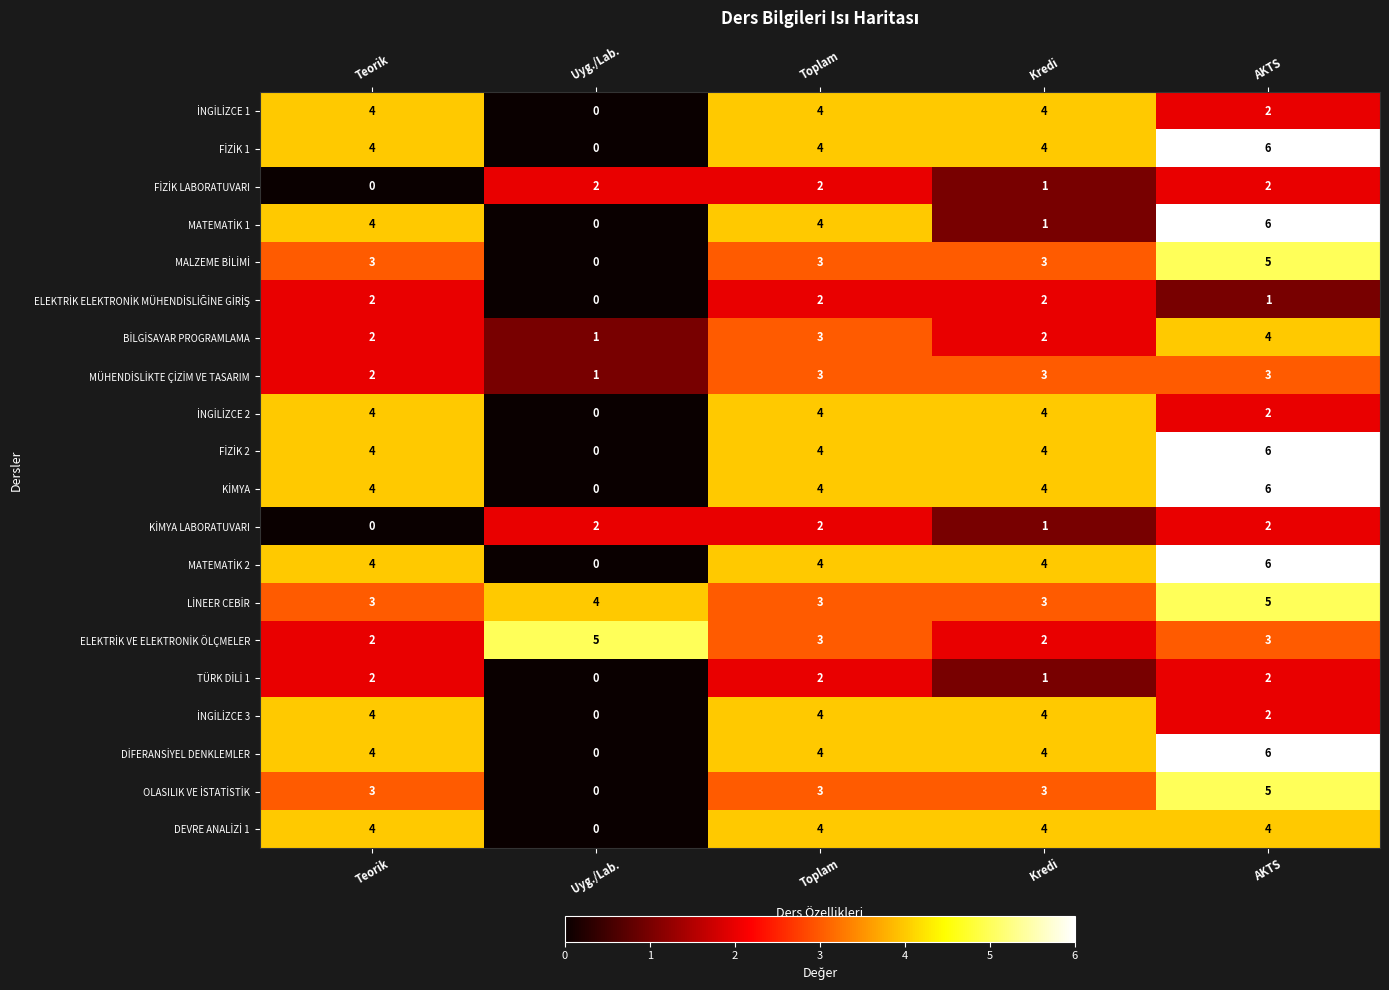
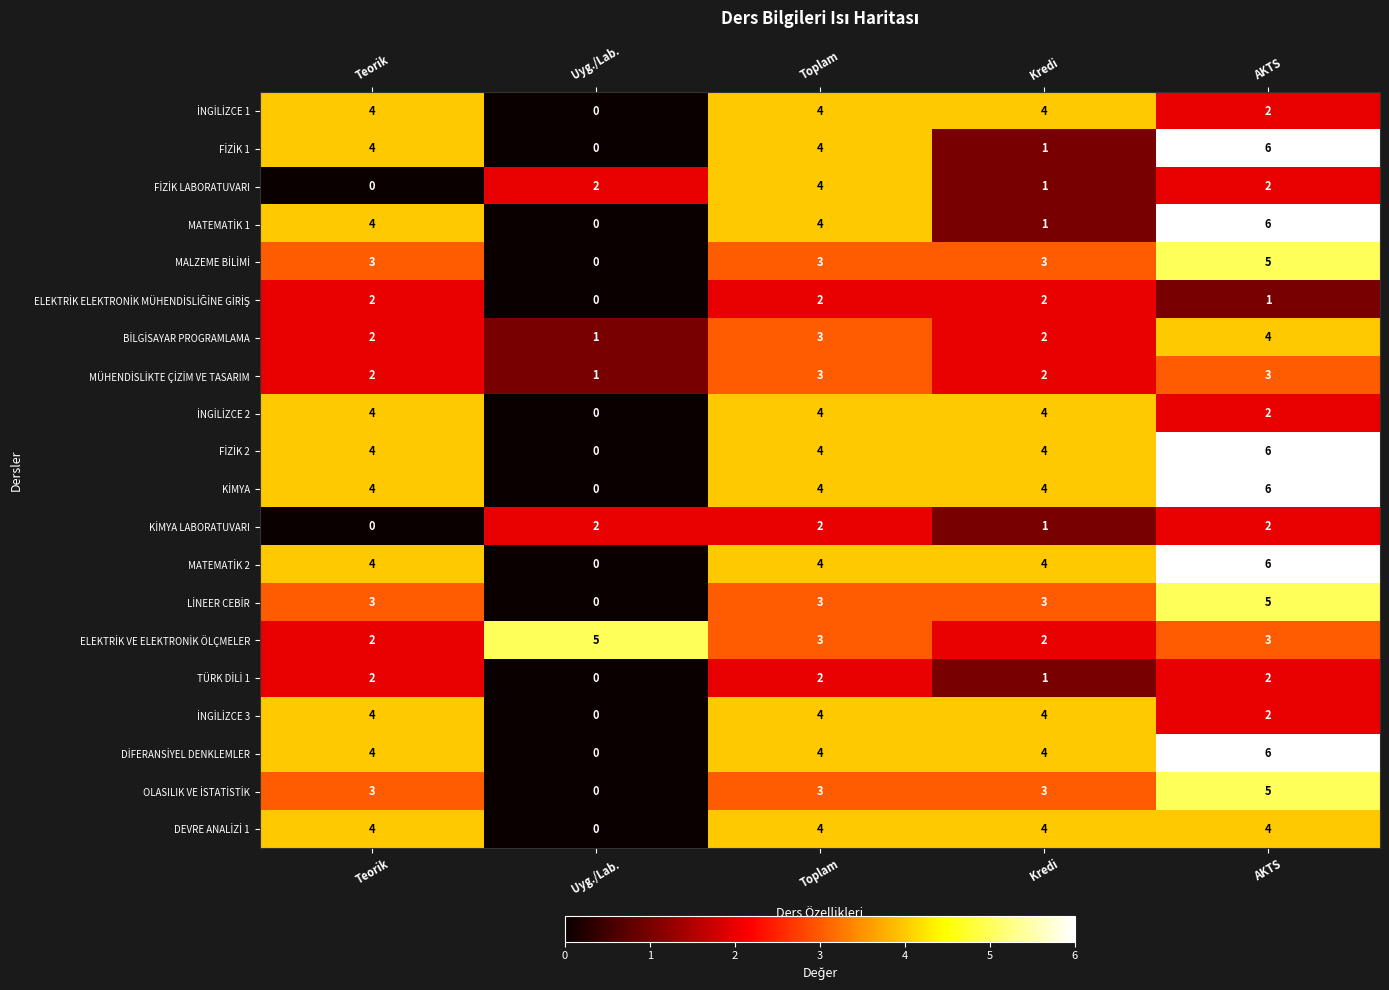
  {
    "İNGİLİZCE 1": {
      "Teorik": 4,
      "Uyg./Lab.": 0,
      "Toplam": 4,
      "Kredi": 4,
      "AKTS": 2
    },
    "FİZİK 1": {
      "Teorik": 4,
      "Uyg./Lab.": 0,
      "Toplam": 4,
-     "Kredi": 4,
+     "Kredi": 1,
      "AKTS": 6
    },
    "FİZİK LABORATUVARI": {
      "Teorik": 0,
      "Uyg./Lab.": 2,
-     "Toplam": 2,
+     "Toplam": 4,
      "Kredi": 1,
      "AKTS": 2
    },
    "MATEMATİK 1": {
      "Teorik": 4,
      "Uyg./Lab.": 0,
      "Toplam": 4,
      "Kredi": 1,
      "AKTS": 6
    },
    "MALZEME BİLİMİ": {
      "Teorik": 3,
      "Uyg./Lab.": 0,
      "Toplam": 3,
      "Kredi": 3,
      "AKTS": 5
    },
    "ELEKTRİK ELEKTRONİK MÜHENDİSLİĞİNE GİRİŞ": {
      "Teorik": 2,
      "Uyg./Lab.": 0,
      "Toplam": 2,
      "Kredi": 2,
      "AKTS": 1
    },
    "BİLGİSAYAR PROGRAMLAMA": {
      "Teorik": 2,
      "Uyg./Lab.": 1,
      "Toplam": 3,
      "Kredi": 2,
      "AKTS": 4
    },
    "MÜHENDİSLİKTE ÇİZİM VE TASARIM": {
      "Teorik": 2,
      "Uyg./Lab.": 1,
      "Toplam": 3,
-     "Kredi": 3,
+     "Kredi": 2,
      "AKTS": 3
    },
    "İNGİLİZCE 2": {
      "Teorik": 4,
      "Uyg./Lab.": 0,
      "Toplam": 4,
      "Kredi": 4,
      "AKTS": 2
    },
    "FİZİK 2": {
      "Teorik": 4,
      "Uyg./Lab.": 0,
      "Toplam": 4,
      "Kredi": 4,
      "AKTS": 6
    },
    "KİMYA": {
      "Teorik": 4,
      "Uyg./Lab.": 0,
      "Toplam": 4,
      "Kredi": 4,
      "AKTS": 6
    },
    "KİMYA LABORATUVARI": {
      "Teorik": 0,
      "Uyg./Lab.": 2,
      "Toplam": 2,
      "Kredi": 1,
      "AKTS": 2
    },
    "MATEMATİK 2": {
      "Teorik": 4,
      "Uyg./Lab.": 0,
      "Toplam": 4,
      "Kredi": 4,
      "AKTS": 6
    },
    "LİNEER CEBİR": {
      "Teorik": 3,
-     "Uyg./Lab.": 4,
+     "Uyg./Lab.": 0,
      "Toplam": 3,
      "Kredi": 3,
      "AKTS": 5
    },
    "ELEKTRİK VE ELEKTRONİK ÖLÇMELER": {
      "Teorik": 2,
      "Uyg./Lab.": 5,
      "Toplam": 3,
      "Kredi": 2,
      "AKTS": 3
    },
    "TÜRK DİLİ 1": {
      "Teorik": 2,
      "Uyg./Lab.": 0,
      "Toplam": 2,
      "Kredi": 1,
      "AKTS": 2
    },
    "İNGİLİZCE 3": {
      "Teorik": 4,
      "Uyg./Lab.": 0,
      "Toplam": 4,
      "Kredi": 4,
      "AKTS": 2
    },
    "DİFERANSİYEL DENKLEMLER": {
      "Teorik": 4,
      "Uyg./Lab.": 0,
      "Toplam": 4,
      "Kredi": 4,
      "AKTS": 6
    },
    "OLASILIK VE İSTATİSTİK": {
      "Teorik": 3,
      "Uyg./Lab.": 0,
      "Toplam": 3,
      "Kredi": 3,
      "AKTS": 5
    },
    "DEVRE ANALİZİ 1": {
      "Teorik": 4,
      "Uyg./Lab.": 0,
      "Toplam": 4,
      "Kredi": 4,
      "AKTS": 4
    }
  }
